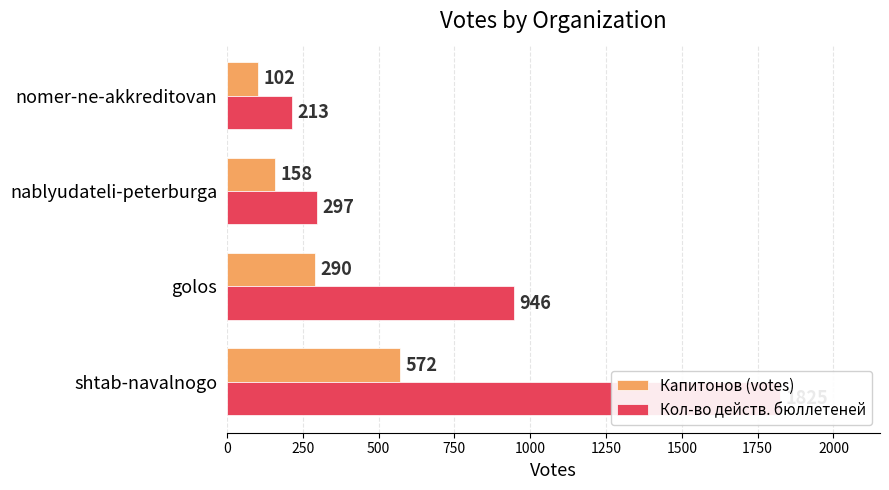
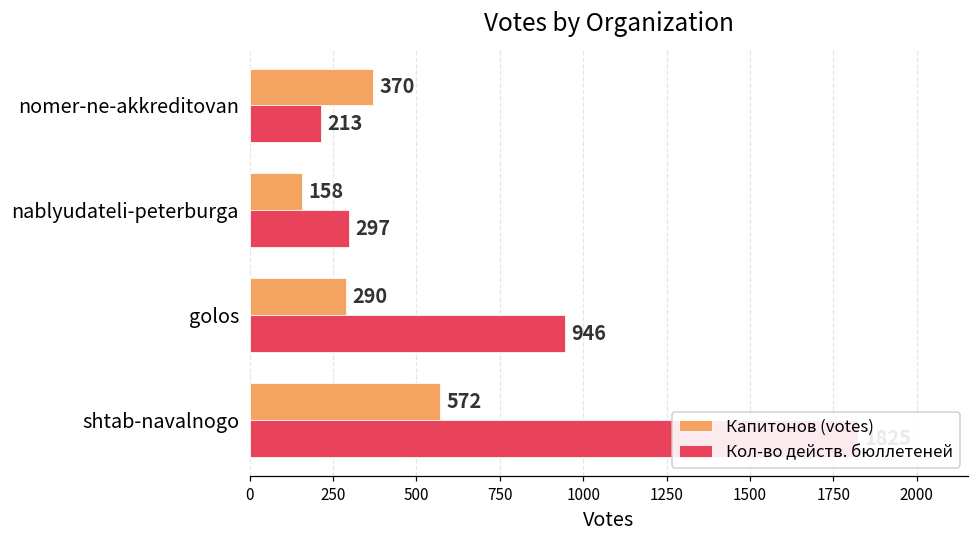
  {
    "Капитонов (votes)": {
-     "nomer-ne-akkreditovan": 102,
+     "nomer-ne-akkreditovan": 370,
      "nablyudateli-peterburga": 158,
      "golos": 290,
      "shtab-navalnogo": 572
    },
    "Кол-во действ. бюллетеней": {
      "nomer-ne-akkreditovan": 213,
      "nablyudateli-peterburga": 297,
      "golos": 946
    }
  }
